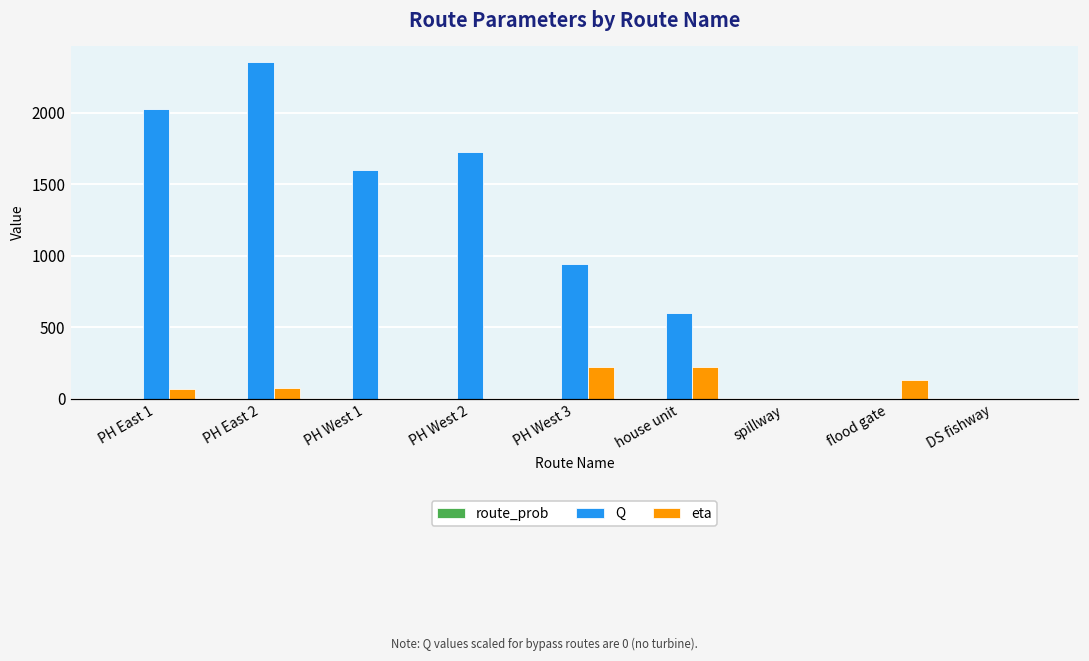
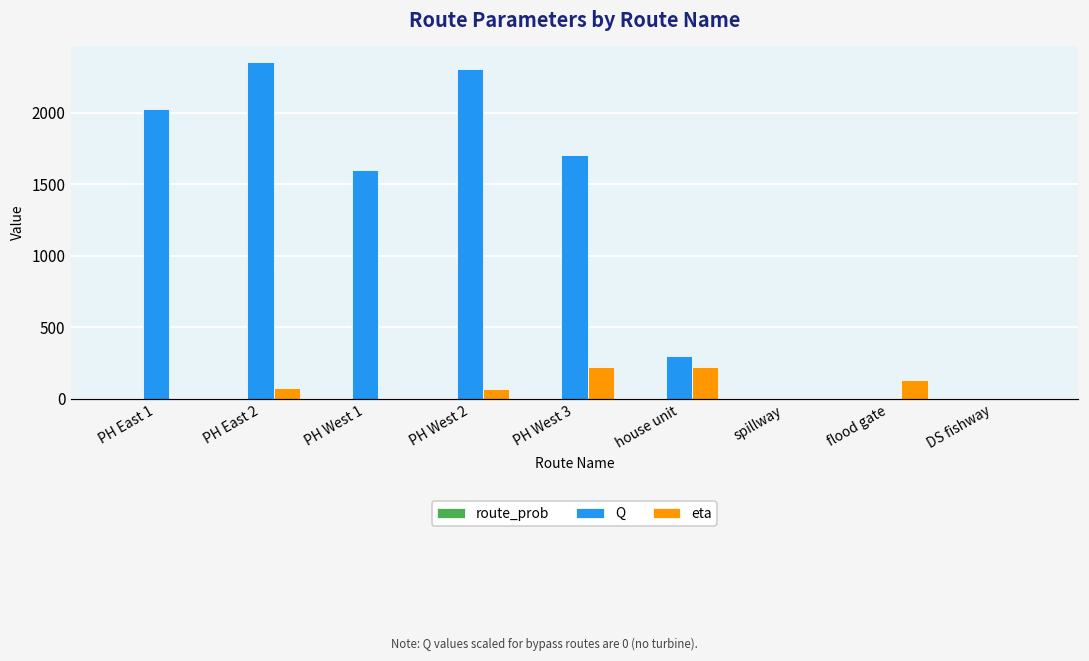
  {
    "Q": {
      "PH East 1": 2020,
      "PH East 2": 2350,
      "PH West 1": 1600,
-     "PH West 2": 1730,
-     "PH West 3": 940,
-     "house unit": 600,
+     "PH West 2": 2300,
+     "PH West 3": 1700,
+     "house unit": 300,
      "spillway": 0,
      "flood gate": 0,
      "DS fishway": 0
    },
    "eta": {
-     "PH East 1": 70,
+     "PH East 1": 0,
      "PH East 2": 80,
-     "PH West 2": 0,
+     "PH West 2": 70,
      "PH West 3": 220,
      "house unit": 220,
      "flood gate": 130
    }
  }
